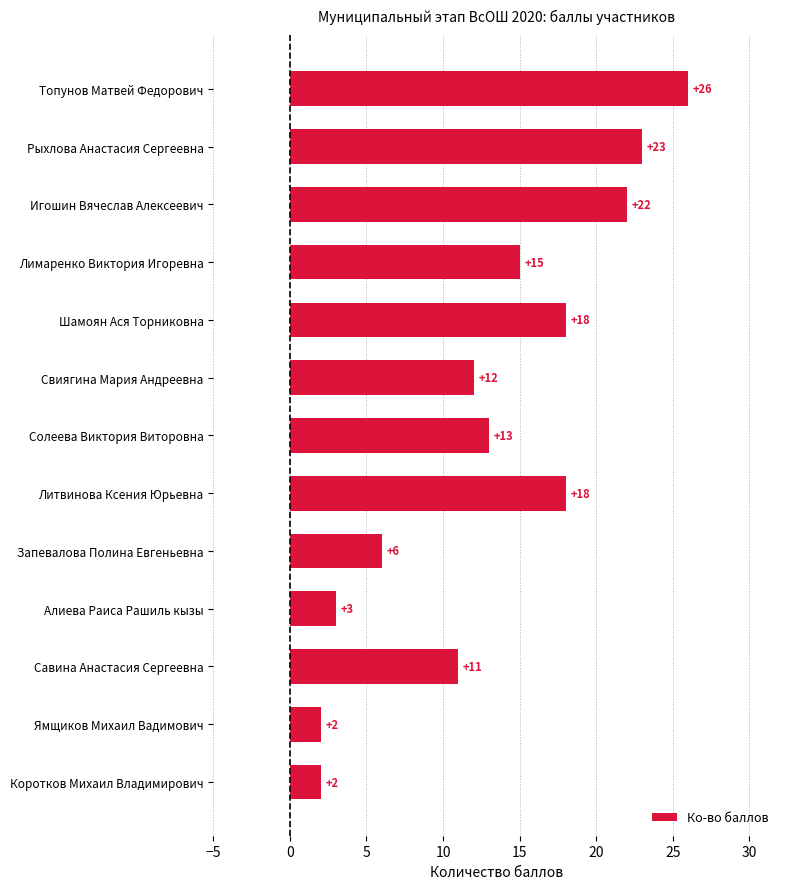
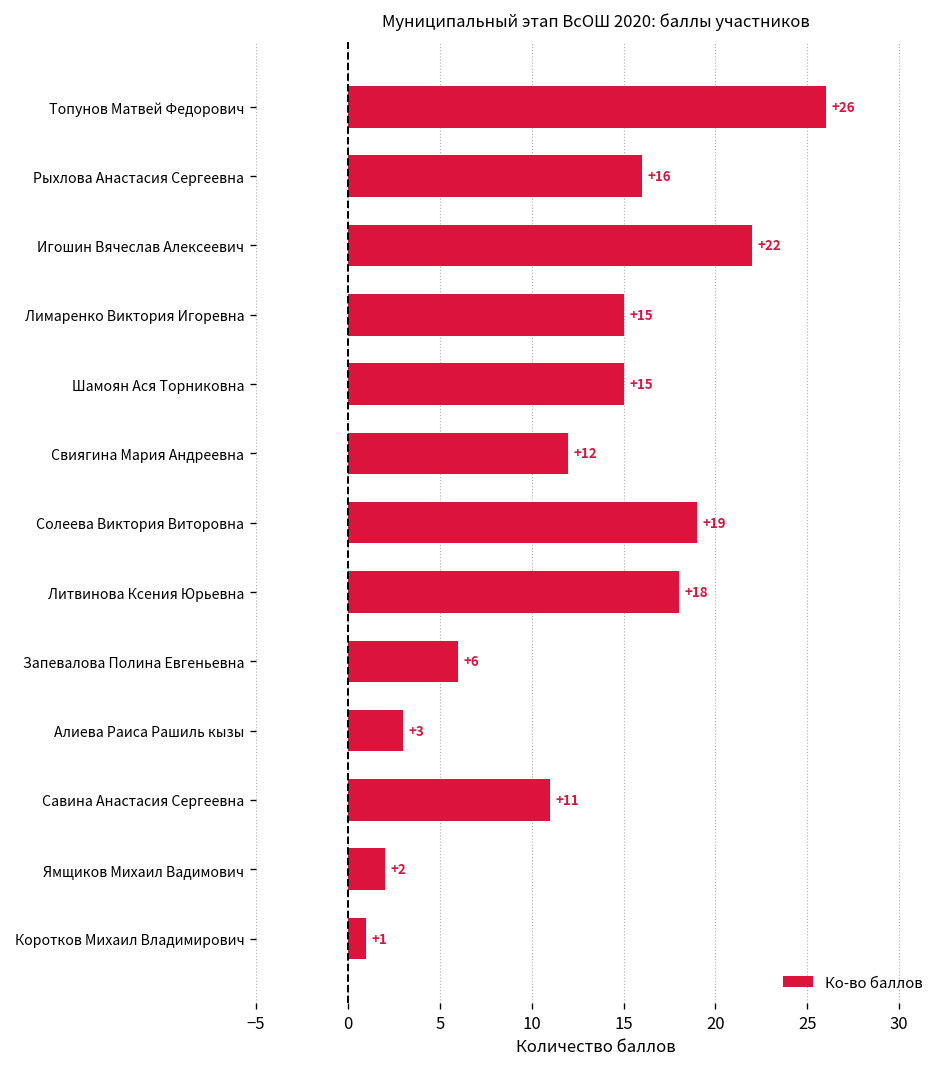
  {
    "Топунов Матвей Федорович": "+26",
-   "Рыхлова Анастасия Сергеевна": "+23",
+   "Рыхлова Анастасия Сергеевна": "+16",
    "Игошин Вячеслав Алексеевич": "+22",
    "Лимаренко Виктория Игоревна": "+15",
-   "Шамоян Ася Торниковна": "+18",
+   "Шамоян Ася Торниковна": "+15",
    "Свиягина Мария Андреевна": "+12",
-   "Солеева Виктория Виторовна": "+13",
+   "Солеева Виктория Виторовна": "+19",
    "Литвинова Ксения Юрьевна": "+18",
    "Запевалова Полина Евгеньевна": "+6",
    "Алиева Раиса Рашиль кызы": "+3",
    "Савина Анастасия Сергеевна": "+11",
    "Ямщиков Михаил Вадимович": "+2",
-   "Коротков Михаил Владимирович": "+2"
+   "Коротков Михаил Владимирович": "+1"
  }
